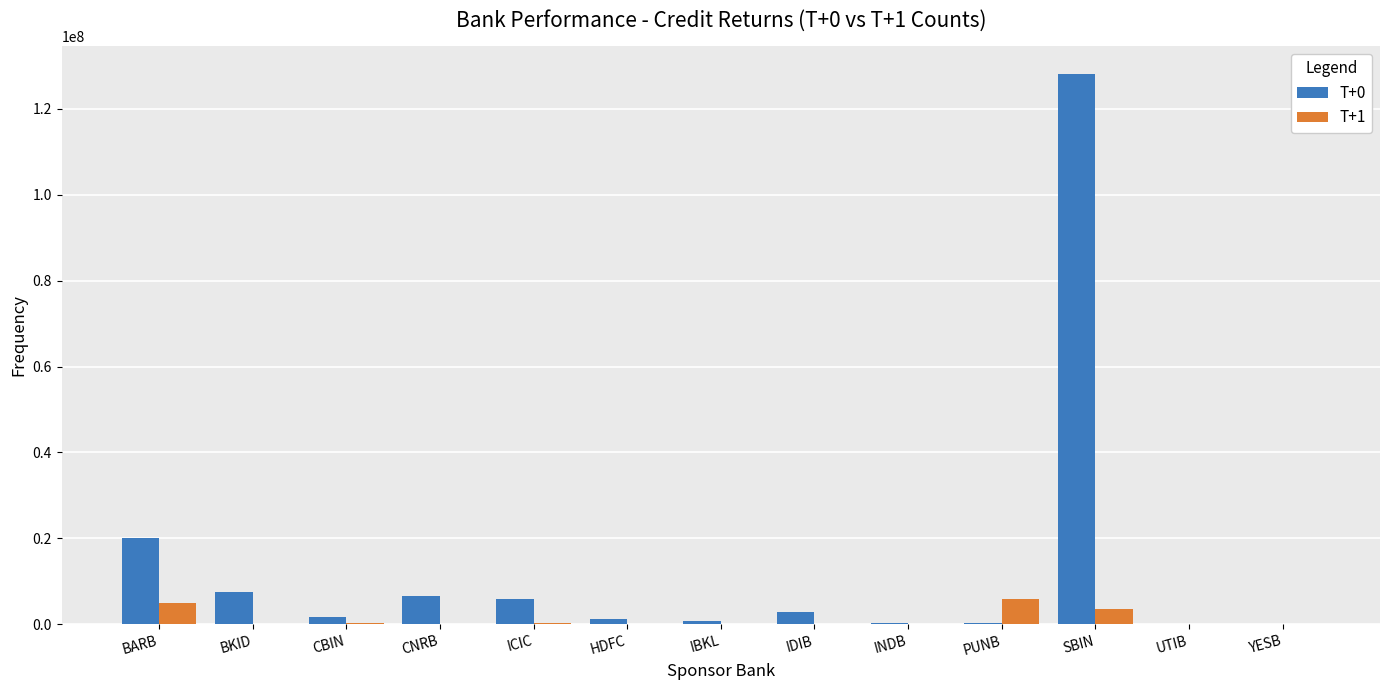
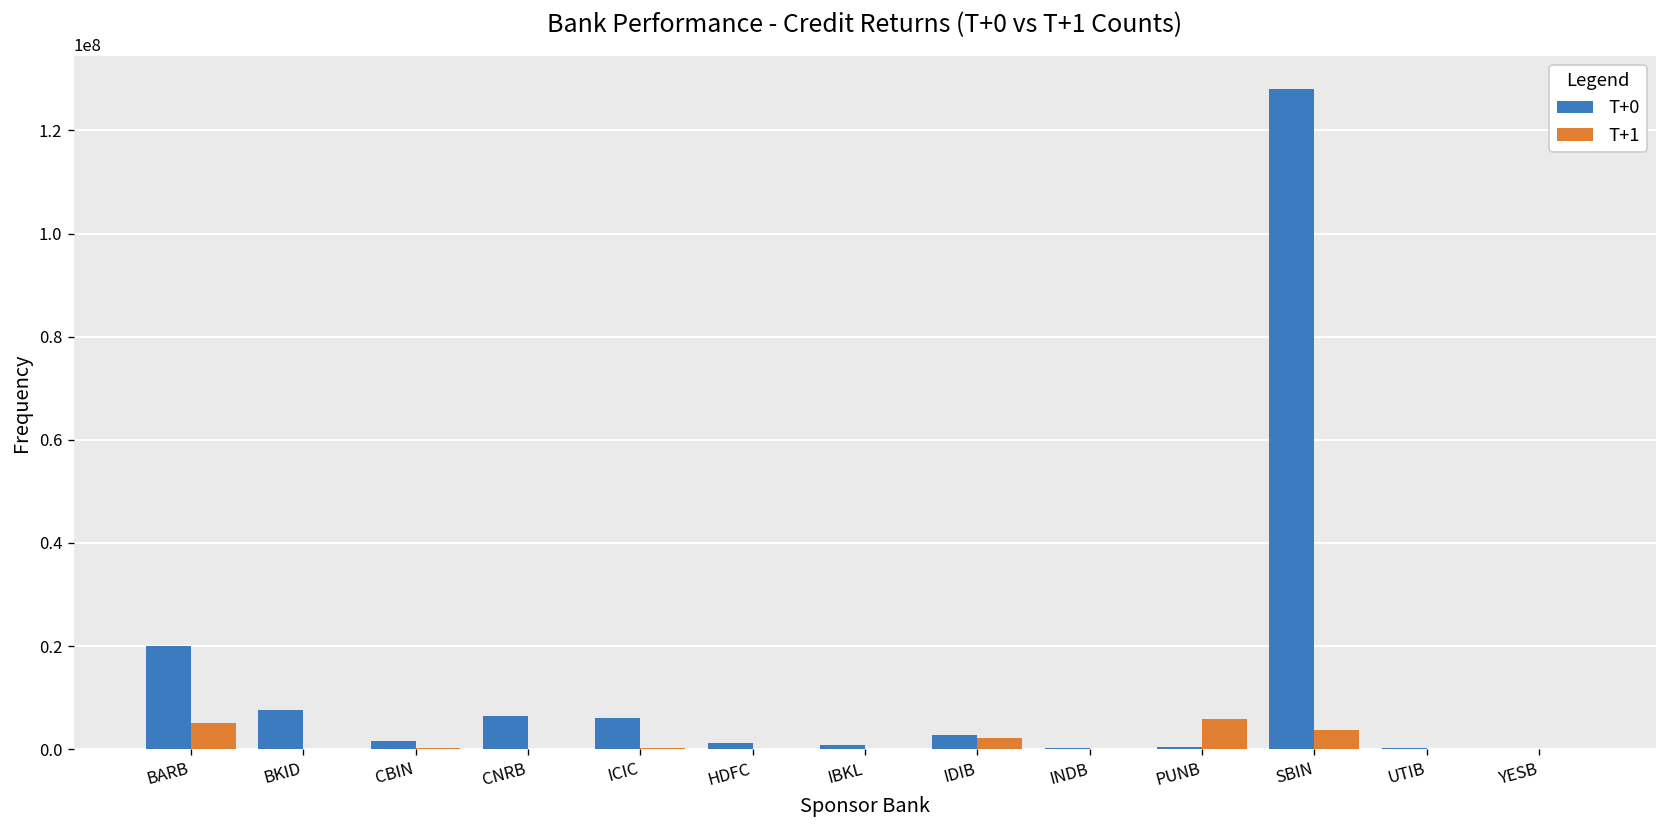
  {
    "T+0": {
      "BARB": 20000000,
      "BKID": 8000000,
      "CBIN": 2000000,
      "CNRB": 7000000,
      "ICIC": 6000000,
      "HDFC": 1000000,
      "IBKL": 1000000,
      "IDIB": 3000000,
      "SBIN": 128000000
    },
    "T+1": {
      "BARB": 5000000,
-     "IDIB": 0,
+     "IDIB": 2000000,
      "PUNB": 6000000,
      "SBIN": 4000000
    }
  }
